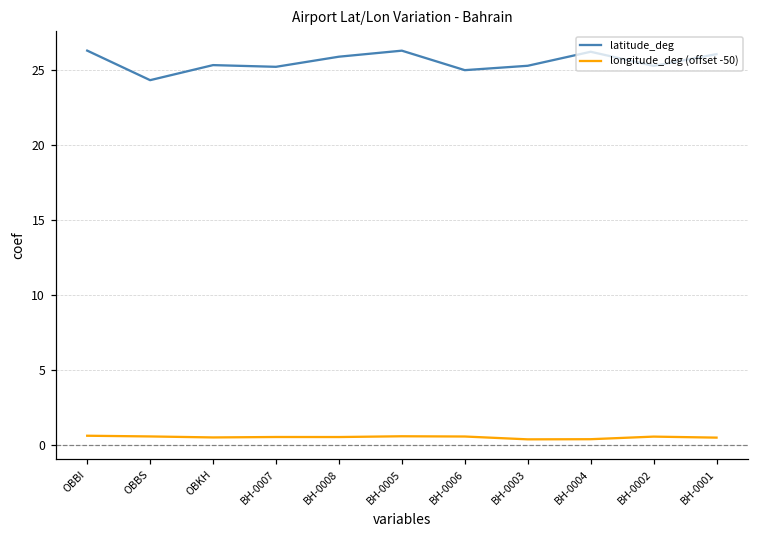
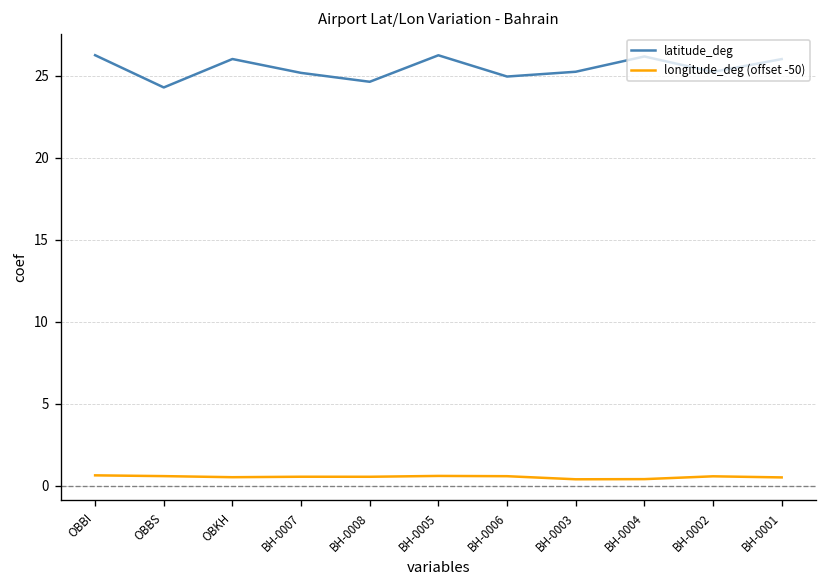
  {
    "latitude_deg": {
      "OBBI": 26.3,
      "OBBS": 24.3,
-     "OBKH": 25.3,
+     "OBKH": 26.0,
      "BH-0007": 25.2,
-     "BH-0008": 25.9,
+     "BH-0008": 24.6,
      "BH-0005": 26.3,
      "BH-0006": 25.0,
      "BH-0003": 25.3
    },
    "longitude_deg (offset -50)": {
      "OBBI": 0.6,
      "OBBS": 0.6,
      "OBKH": 0.5,
      "BH-0007": 0.6,
      "BH-0008": 0.6,
      "BH-0005": 0.6,
      "BH-0006": 0.6,
      "BH-0003": 0.4,
      "BH-0004": 0.4,
      "BH-0002": 0.6,
      "BH-0001": 0.5
    }
  }
